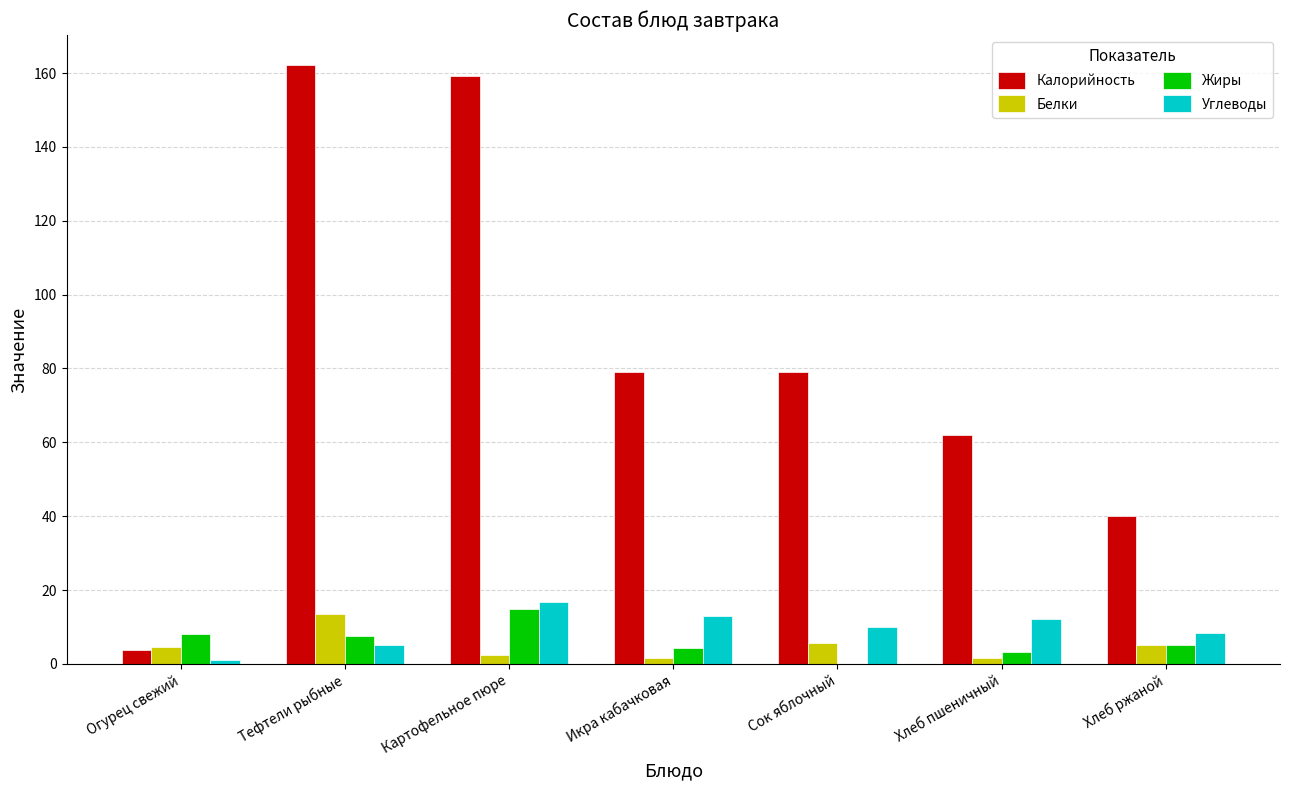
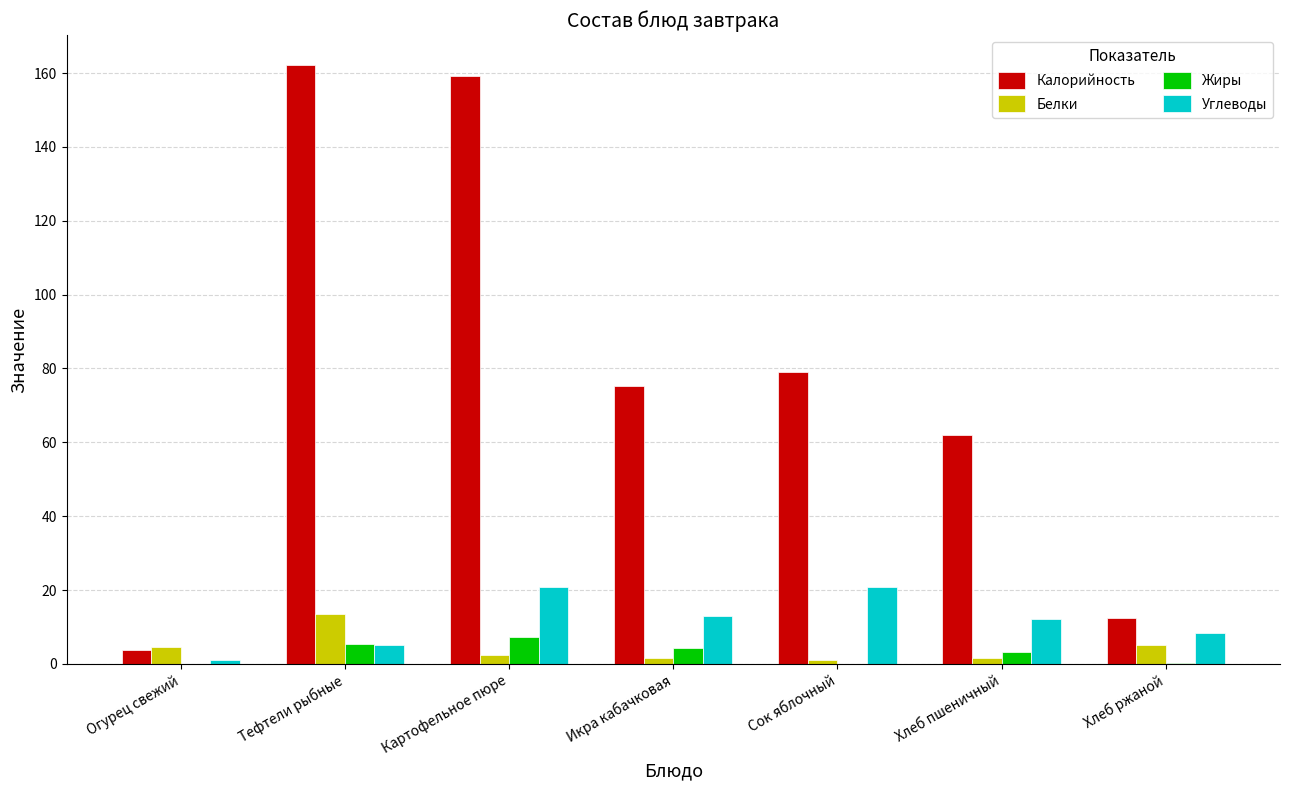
  {
    "Калорийность": {
      "Огурец свежий": 4,
      "Тефтели рыбные": 162,
      "Картофельное пюре": 159,
-     "Икра кабачковая": 79,
+     "Икра кабачковая": 75,
      "Сок яблочный": 79,
      "Хлеб пшеничный": 62,
-     "Хлеб ржаной": 40
+     "Хлеб ржаной": 12
    },
    "Белки": {
      "Огурец свежий": 5,
      "Тефтели рыбные": 14,
      "Картофельное пюре": 2,
      "Икра кабачковая": 2,
-     "Сок яблочный": 6,
+     "Сок яблочный": 1,
      "Хлеб пшеничный": 2,
      "Хлеб ржаной": 5
    },
    "Жиры": {
-     "Огурец свежий": 8,
-     "Тефтели рыбные": 8,
-     "Картофельное пюре": 15,
+     "Огурец свежий": 0,
+     "Тефтели рыбные": 5,
+     "Картофельное пюре": 7,
      "Икра кабачковая": 4,
      "Сок яблочный": 0,
      "Хлеб пшеничный": 3,
-     "Хлеб ржаной": 5
+     "Хлеб ржаной": 0
    },
    "Углеводы": {
      "Огурец свежий": 1,
      "Тефтели рыбные": 5,
-     "Картофельное пюре": 17,
+     "Картофельное пюре": 21,
      "Икра кабачковая": 13,
-     "Сок яблочный": 10,
+     "Сок яблочный": 21,
      "Хлеб пшеничный": 12,
      "Хлеб ржаной": 8
    }
  }
